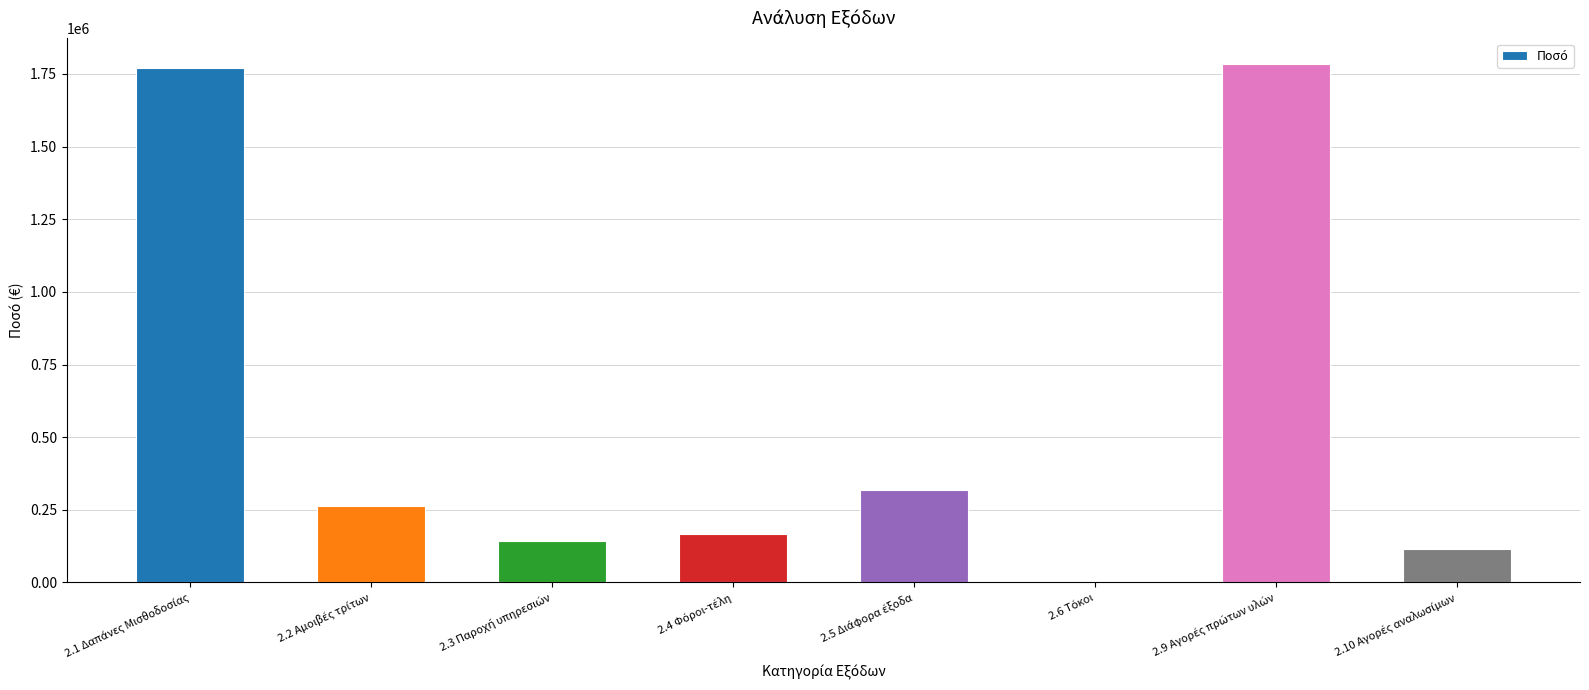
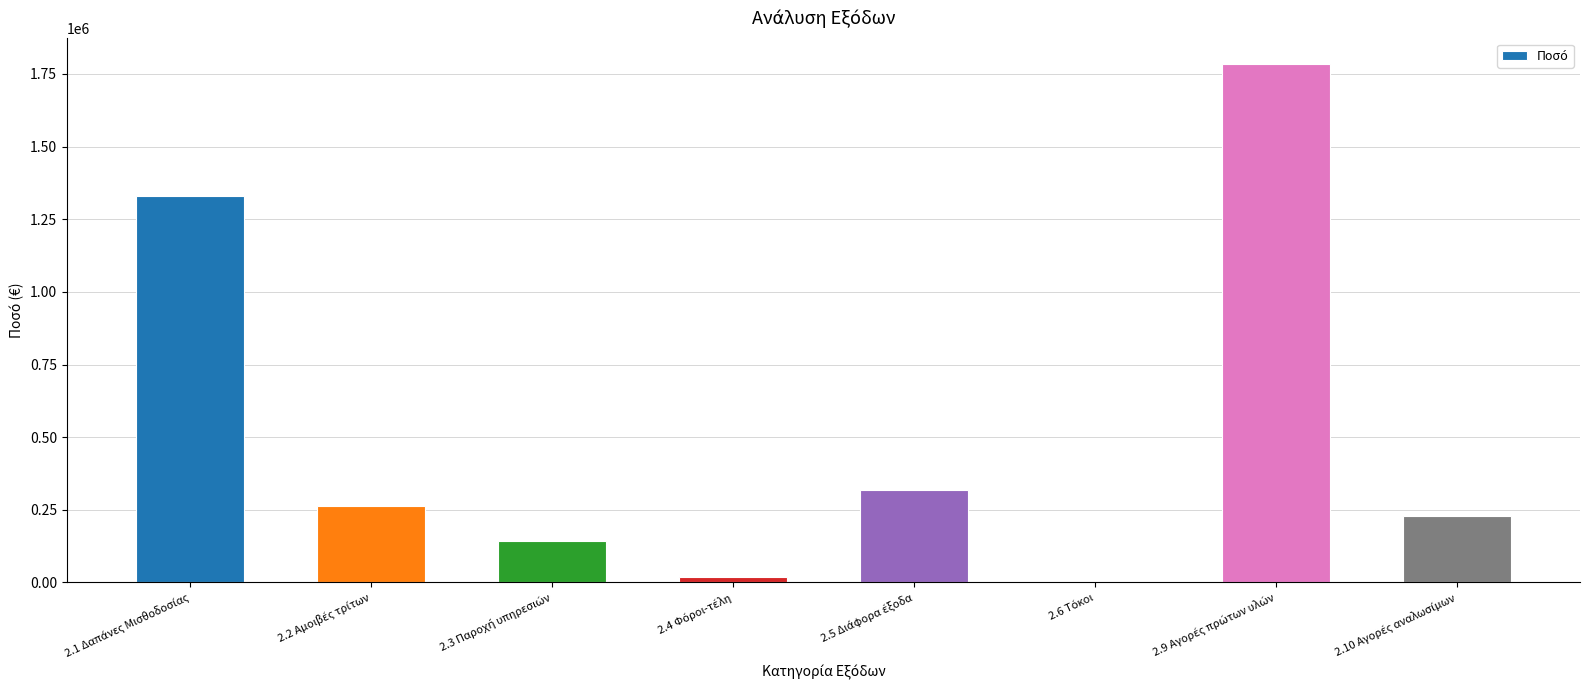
  {
-   "2.1 Δαπάνες Μισθοδοσίας": 1770000,
+   "2.1 Δαπάνες Μισθοδοσίας": 1330000,
    "2.2 Αμοιβές τρίτων": 260000,
    "2.3 Παροχή υπηρεσιών": 140000,
-   "2.4 Φόροι-τέλη": 170000,
+   "2.4 Φόροι-τέλη": 20000,
    "2.5 Διάφορα έξοδα": 320000,
    "2.9 Αγορές πρώτων υλών": 1780000,
-   "2.10 Αγορές αναλωσίμων": 110000
+   "2.10 Αγορές αναλωσίμων": 230000
  }
